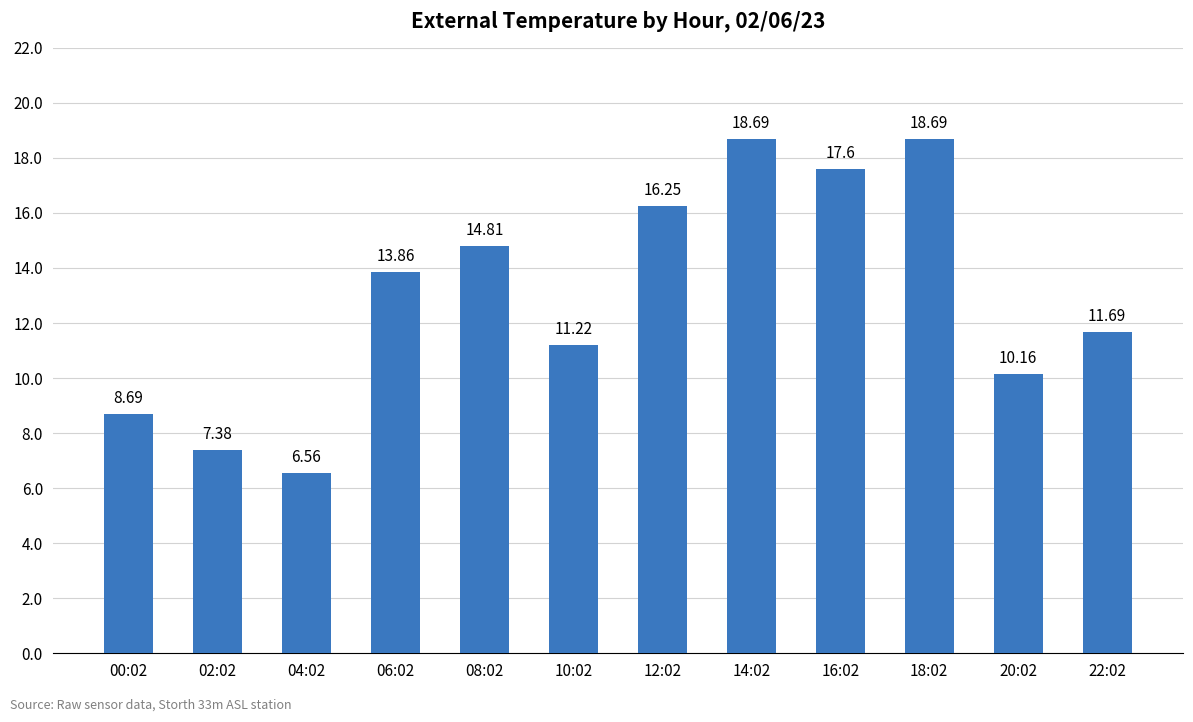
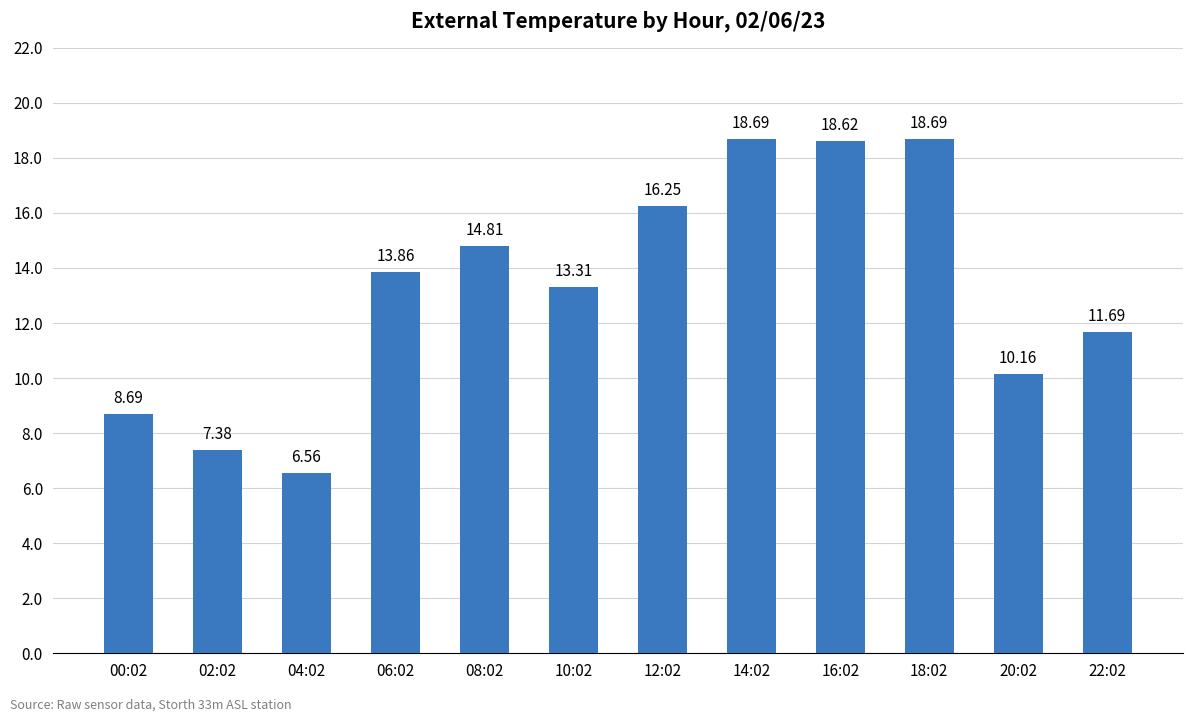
  {
    "00:02": 8.69,
    "02:02": 7.38,
    "04:02": 6.56,
    "06:02": 13.86,
    "08:02": 14.81,
-   "10:02": 11.22,
+   "10:02": 13.31,
    "12:02": 16.25,
    "14:02": 18.69,
-   "16:02": 17.6,
+   "16:02": 18.62,
    "18:02": 18.69,
    "20:02": 10.16,
    "22:02": 11.69
  }
